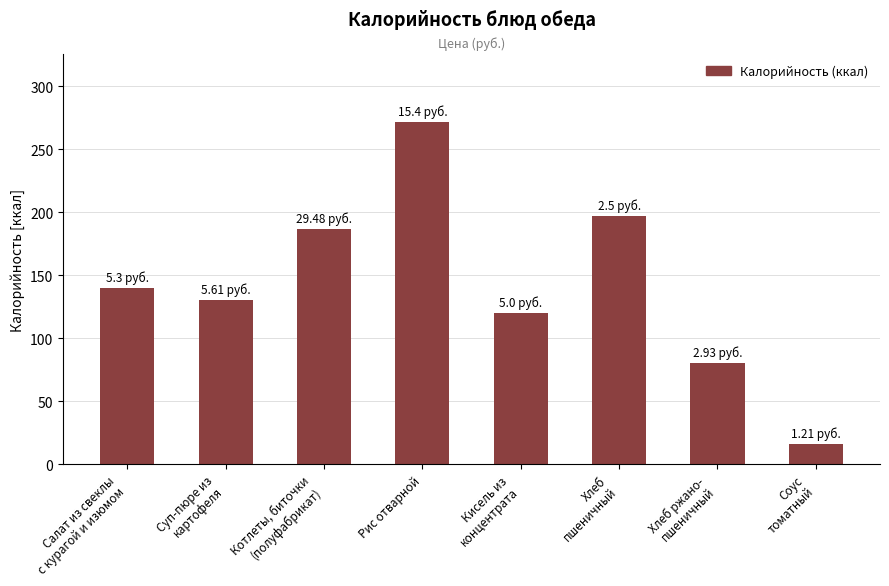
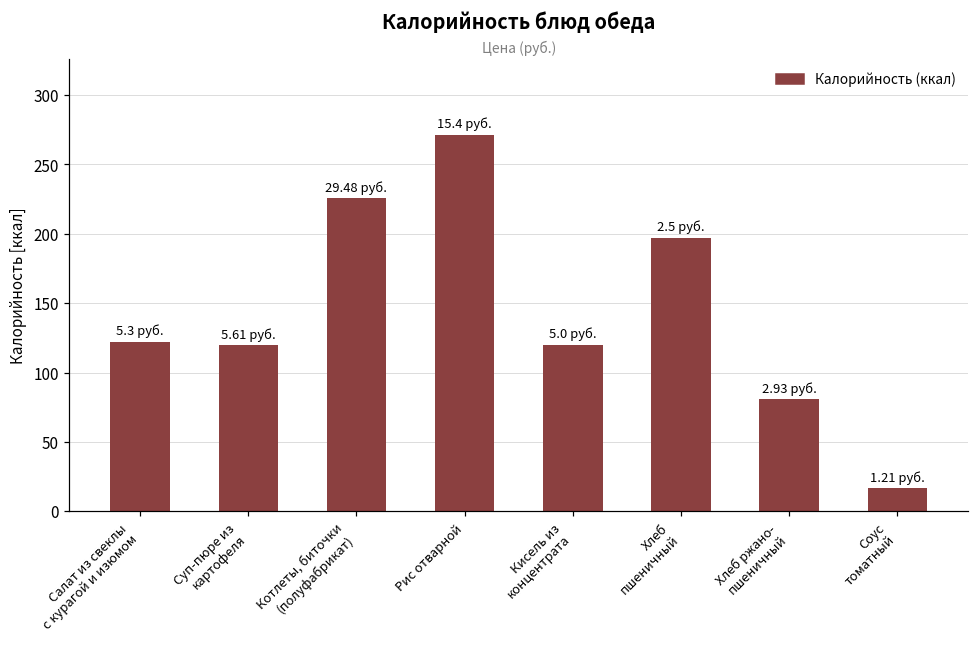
  {
-   "Салат из свеклы с курагой и изюмом": 140,
-   "Суп-пюре из картофеля": 131,
-   "Котлеты, биточки (полуфабрикат)": 187
+   "Салат из свеклы с курагой и изюмом": 122,
+   "Суп-пюре из картофеля": 120,
+   "Котлеты, биточки (полуфабрикат)": 226
  }
